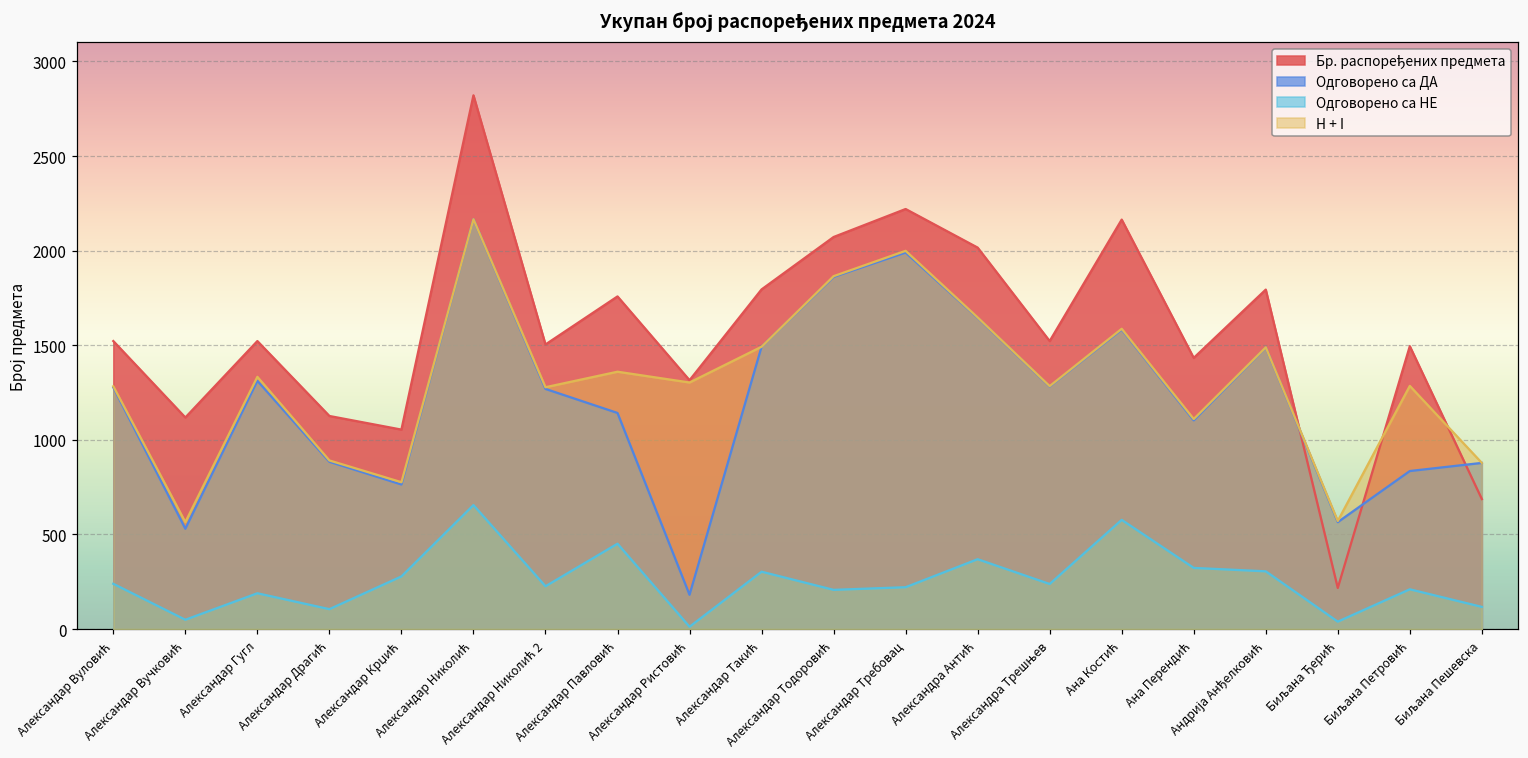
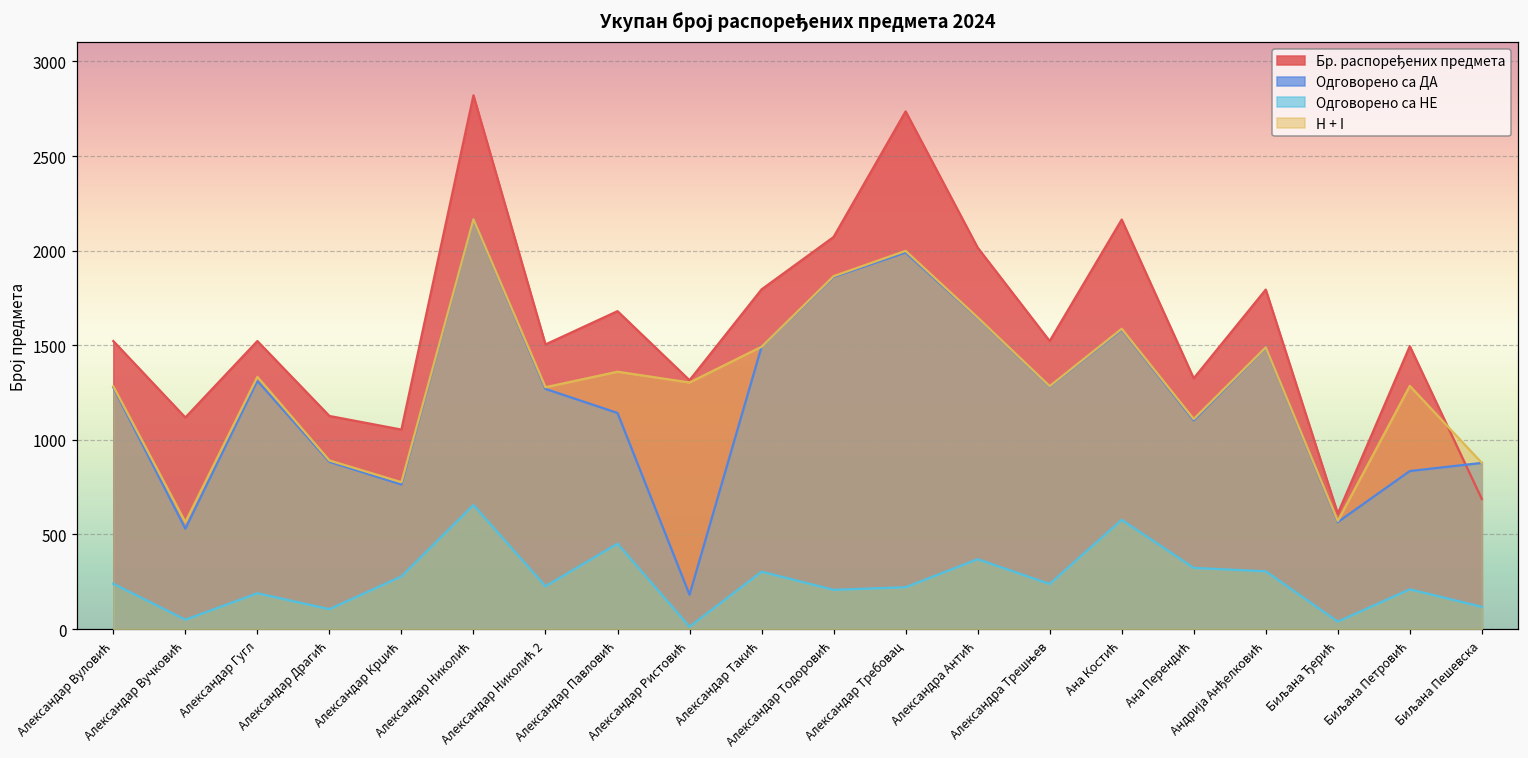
  {
    "Бр. распоређених предмета": {
      "Александар Вуловић": 1520,
      "Александар Вучковић": 1120,
      "Александар Гугл": 1520,
      "Александар Драгић": 1130,
      "Александар Крџић": 1050,
      "Александар Николић": 2820,
      "Александар Николић 2": 1500,
-     "Александар Павловић": 1760,
+     "Александар Павловић": 1680,
      "Александар Такић": 1800,
      "Александар Тодоровић": 2070,
-     "Александар Требовац": 2220,
+     "Александар Требовац": 2740,
      "Александра Антић": 2020,
      "Александра Трешњев": 1520,
      "Ана Костић": 2160,
-     "Ана Перендић": 1430,
+     "Ана Перендић": 1330,
      "Андрија Анђелковић": 1790,
-     "Биљана Ђерић": 220,
+     "Биљана Ђерић": 610,
      "Биљана Петровић": 1500,
      "Биљана Пешевска": 690
    },
    "H + I": {
      "Александар Вучковић": 570,
      "Александар Гугл": 1330,
      "Александар Павловић": 1360,
      "Биљана Петровић": 1290
    }
  }
